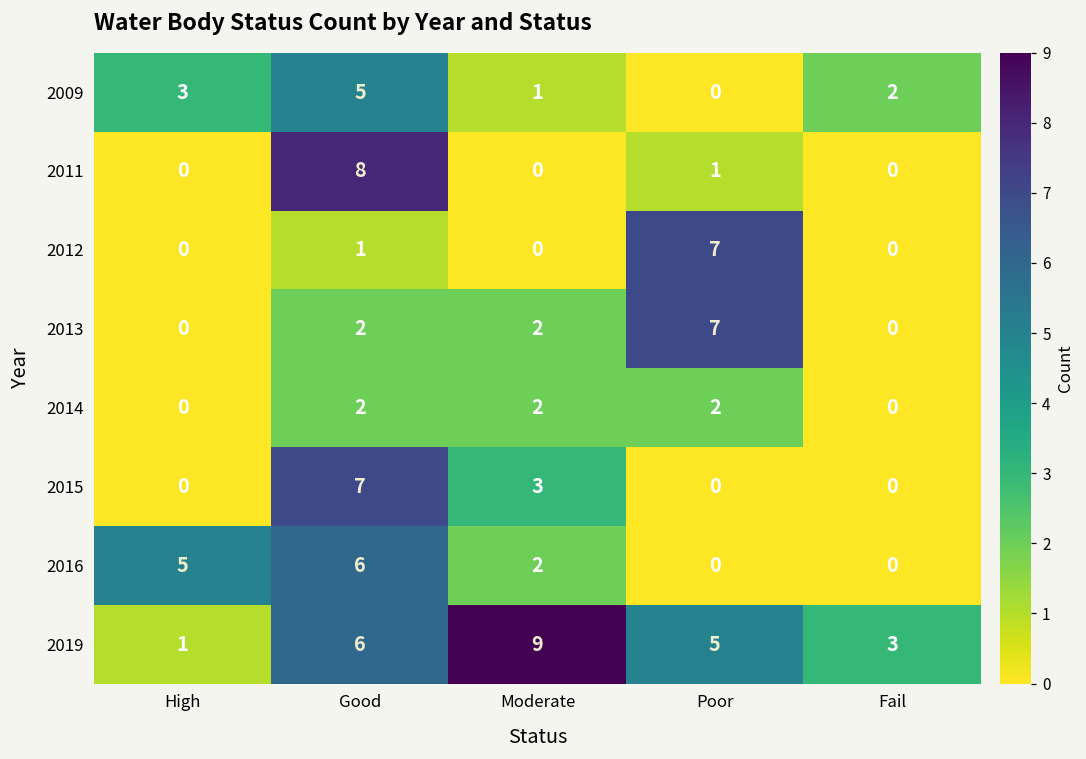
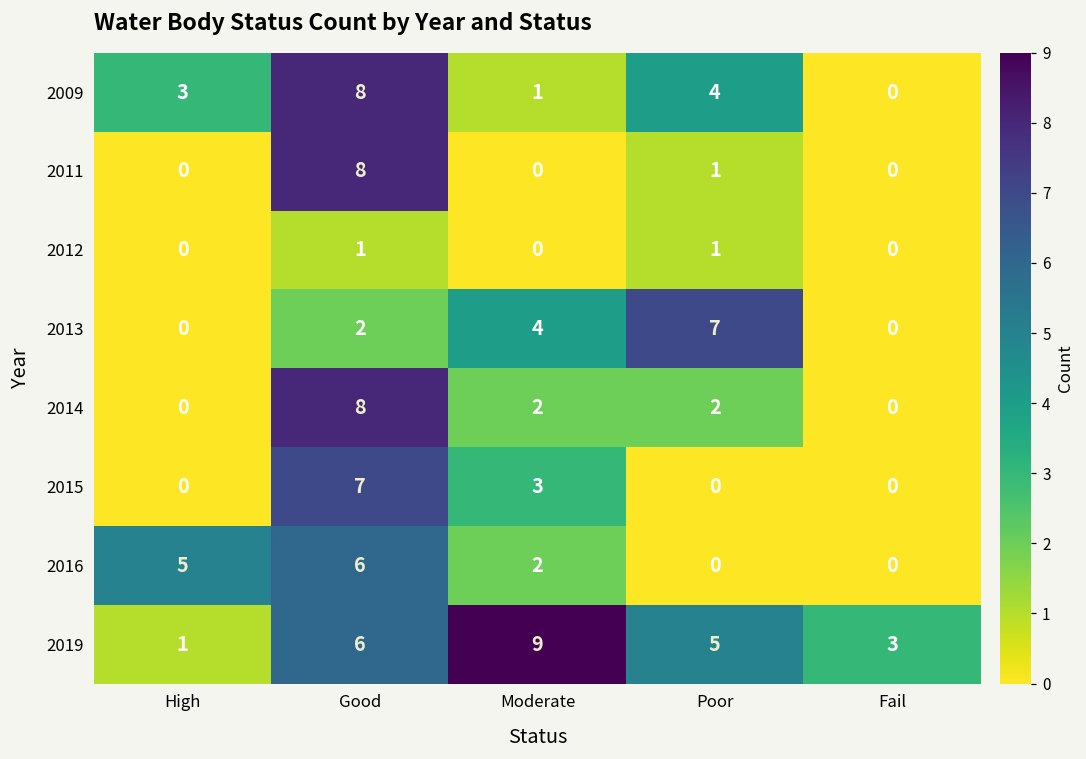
  {
    "2009": {
      "High": 3,
-     "Good": 5,
+     "Good": 8,
      "Moderate": 1,
-     "Poor": 0,
-     "Fail": 2
+     "Poor": 4,
+     "Fail": 0
    },
    "2011": {
      "High": 0,
      "Good": 8,
      "Moderate": 0,
      "Poor": 1,
      "Fail": 0
    },
    "2012": {
      "High": 0,
      "Good": 1,
      "Moderate": 0,
-     "Poor": 7,
+     "Poor": 1,
      "Fail": 0
    },
    "2013": {
      "High": 0,
      "Good": 2,
-     "Moderate": 2,
+     "Moderate": 4,
      "Poor": 7,
      "Fail": 0
    },
    "2014": {
      "High": 0,
-     "Good": 2,
+     "Good": 8,
      "Moderate": 2,
      "Poor": 2,
      "Fail": 0
    },
    "2015": {
      "High": 0,
      "Good": 7,
      "Moderate": 3,
      "Poor": 0,
      "Fail": 0
    },
    "2016": {
      "High": 5,
      "Good": 6,
      "Moderate": 2,
      "Poor": 0,
      "Fail": 0
    },
    "2019": {
      "High": 1,
      "Good": 6,
      "Moderate": 9,
      "Poor": 5,
      "Fail": 3
    }
  }
